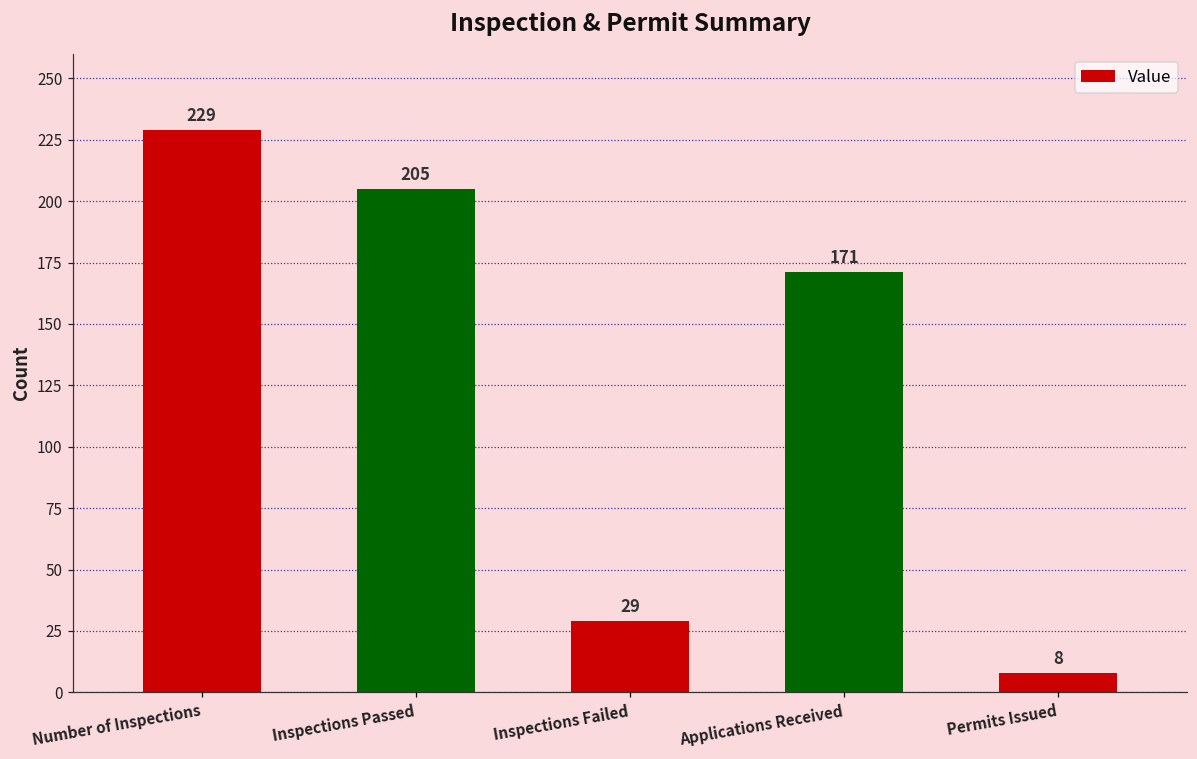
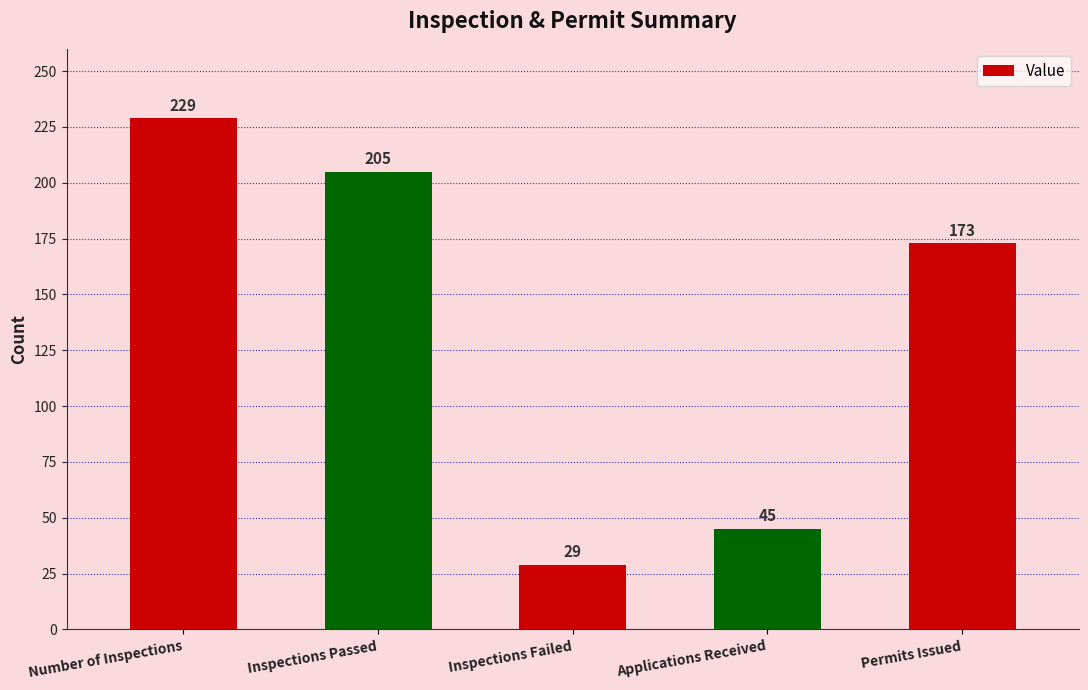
  {
    "Number of Inspections": 229,
    "Inspections Passed": 205,
    "Inspections Failed": 29,
-   "Applications Received": 171,
-   "Permits Issued": 8
+   "Applications Received": 45,
+   "Permits Issued": 173
  }
